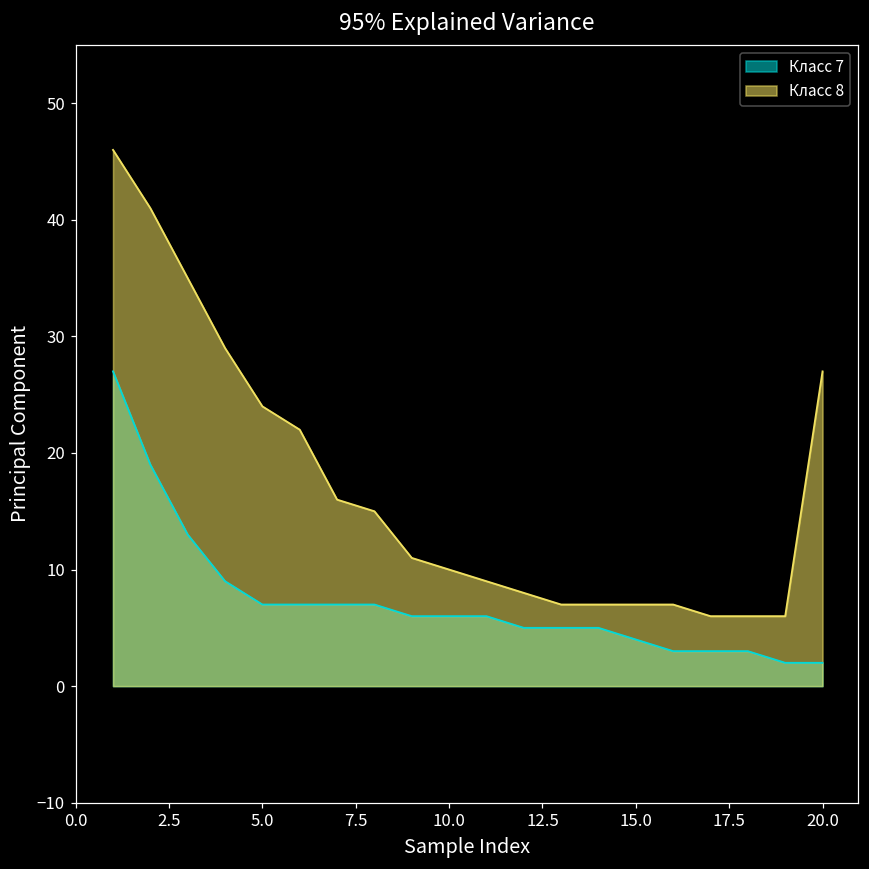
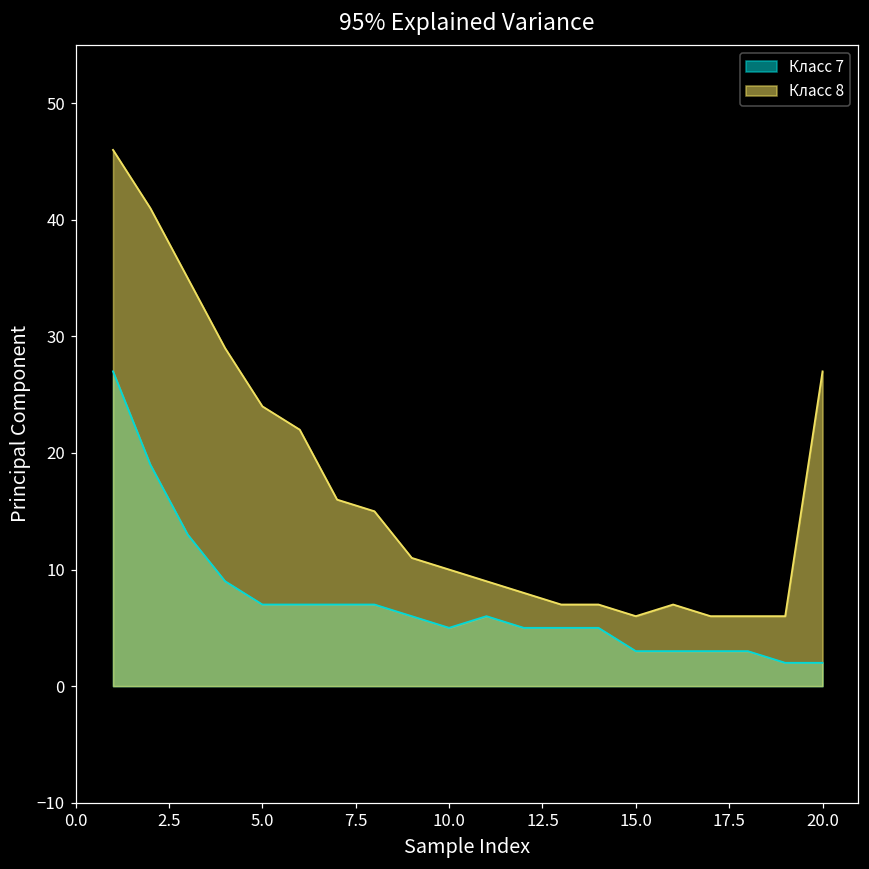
  {
    "Класс 7": {
      "5.0": 7,
-     "10.0": 6,
-     "15.0": 4,
+     "10.0": 5,
+     "15.0": 3,
      "20.0": 2
    },
    "Класс 8": {
      "5.0": 24,
      "10.0": 10,
-     "15.0": 7,
+     "15.0": 6,
      "20.0": 27
    }
  }
